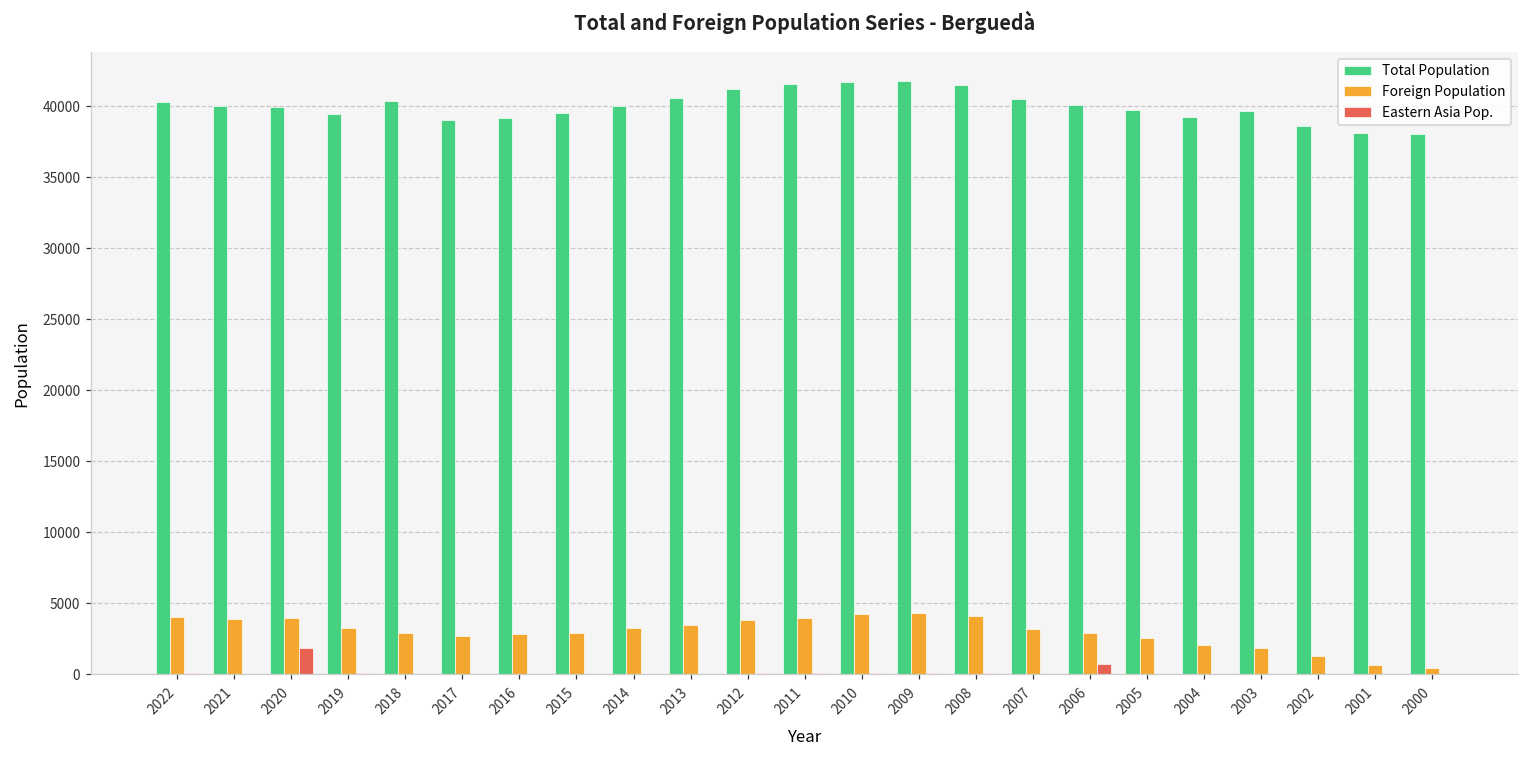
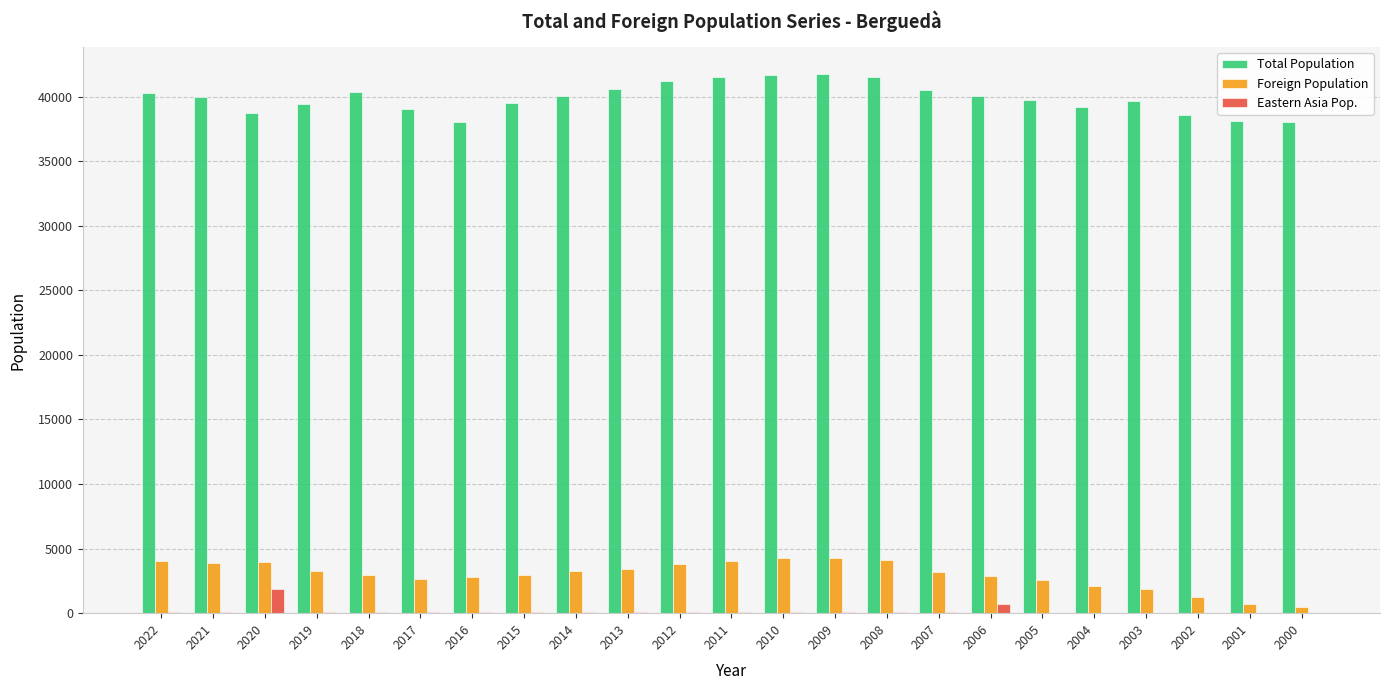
  {
    "Total Population": {
      "2022": 40300,
      "2021": 40000,
-     "2020": 40000,
+     "2020": 38700,
      "2019": 39400,
      "2018": 40400,
      "2017": 39000,
-     "2016": 39200,
+     "2016": 38000,
      "2015": 39500,
      "2014": 40000,
      "2013": 40600,
      "2012": 41200,
      "2011": 41500,
      "2010": 41700,
      "2009": 41700,
      "2008": 41500,
      "2007": 40500,
      "2006": 40100,
      "2005": 39700,
      "2004": 39200,
      "2003": 39600,
      "2002": 38600,
      "2001": 38100,
      "2000": 38100
    },
    "Foreign Population": {
      "2022": 4000,
      "2021": 3900,
      "2020": 3900,
      "2019": 3300,
      "2018": 2900,
      "2017": 2700,
      "2016": 2800,
      "2015": 2900,
      "2014": 3300,
      "2013": 3500,
      "2012": 3800,
      "2011": 4000,
      "2010": 4300,
      "2009": 4300,
      "2008": 4100,
      "2007": 3200,
      "2006": 2900,
      "2005": 2600,
      "2004": 2100,
      "2003": 1900,
      "2002": 1300,
      "2001": 700,
      "2000": 500
    },
    "Eastern Asia Pop.": {
      "2020": 1900,
      "2006": 700
    }
  }
